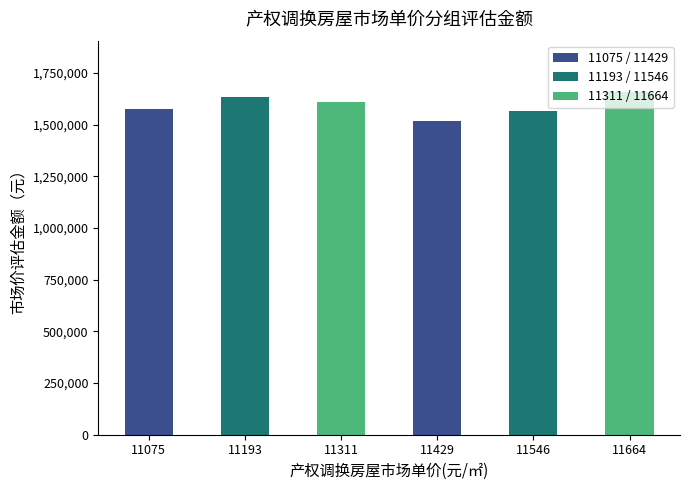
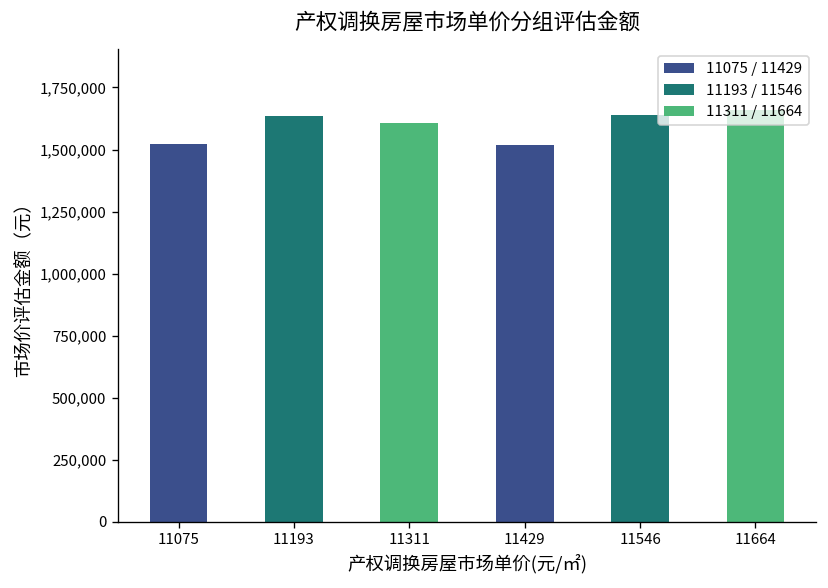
  {
-   "11075": "1,580,000",
+   "11075": "1,520,000",
    "11193": "1,630,000",
    "11311": "1,610,000",
    "11429": "1,520,000",
-   "11546": "1,560,000"
+   "11546": "1,640,000"
  }
